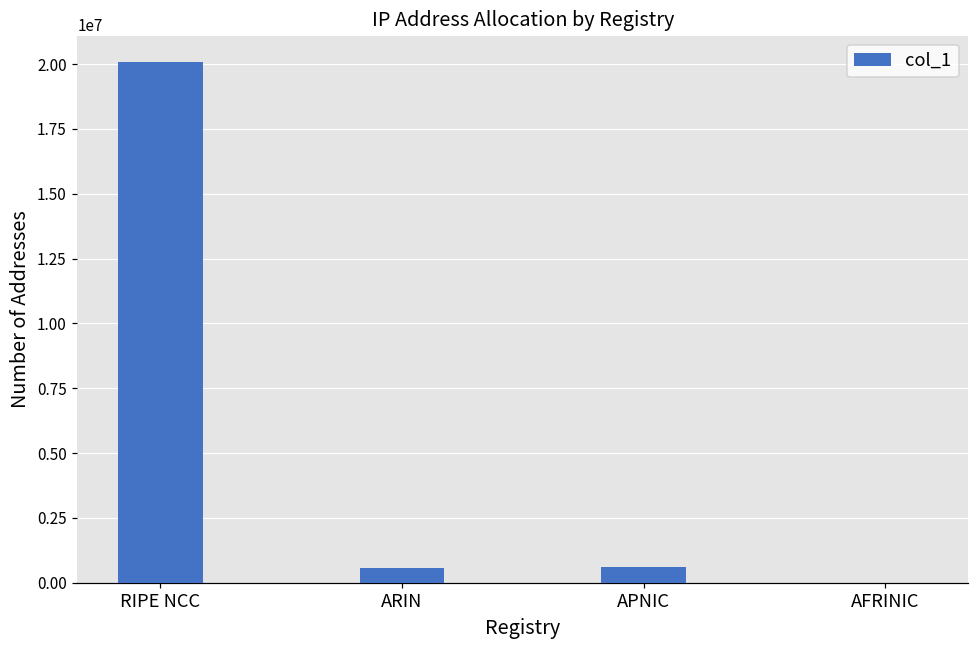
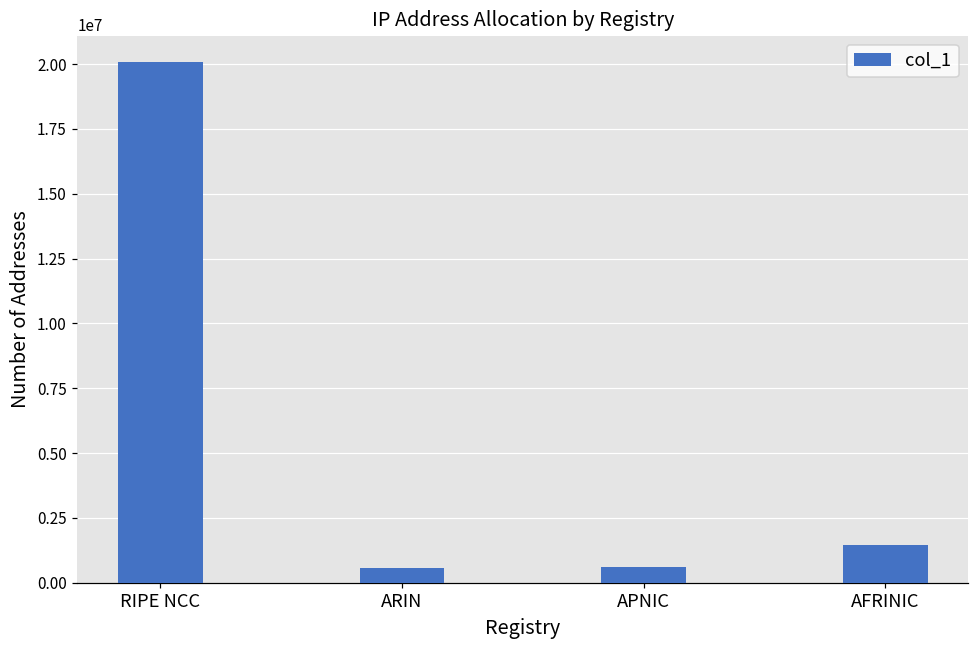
  {
    "RIPE NCC": 20100000,
    "ARIN": 600000,
    "APNIC": 600000,
-   "AFRINIC": 0
+   "AFRINIC": 1500000
  }
